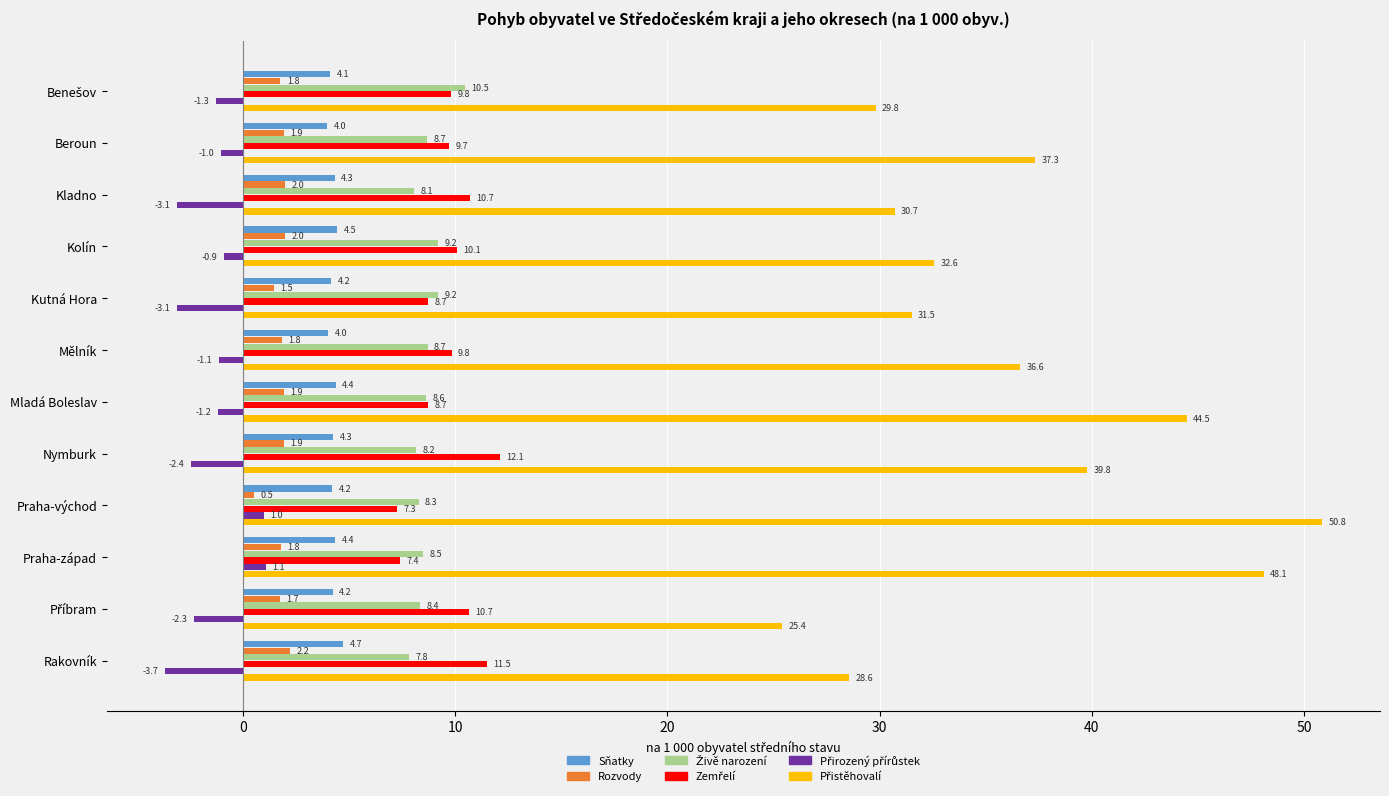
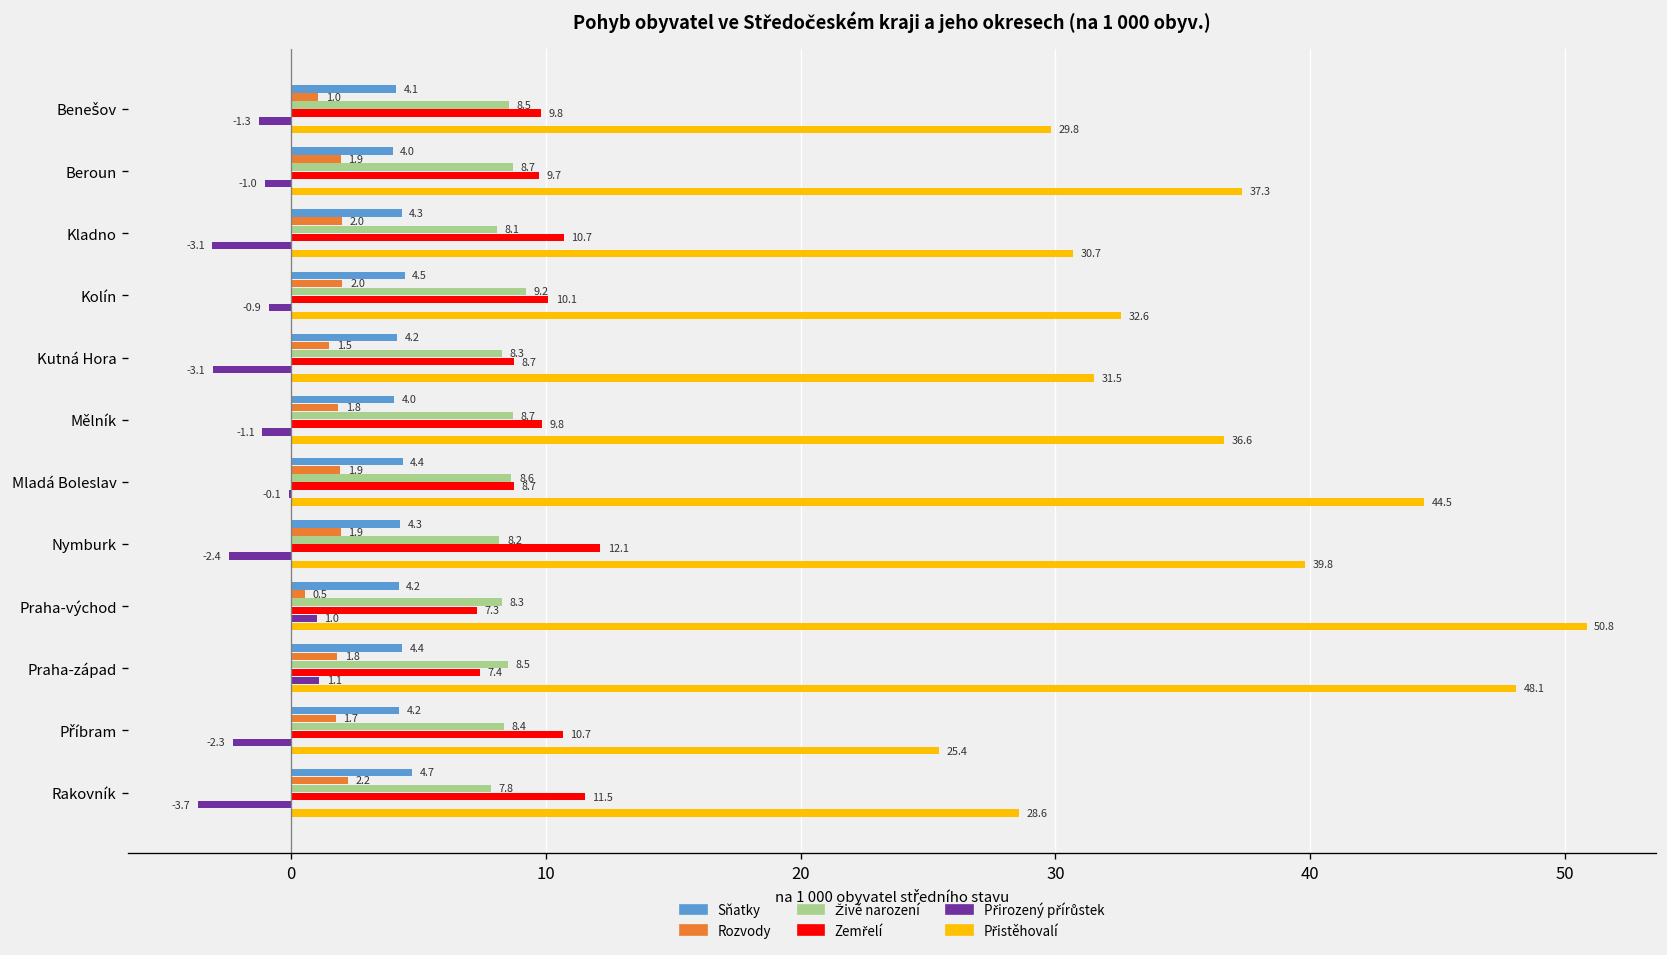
  {
    "Sňatky": {
      "Benešov": 4.1,
      "Beroun": 4.0,
      "Kladno": 4.3,
      "Kolín": 4.5,
      "Kutná Hora": 4.2,
      "Mělník": 4.0,
      "Mladá Boleslav": 4.4,
      "Nymburk": 4.3,
      "Praha-východ": 4.2,
      "Praha-západ": 4.4,
      "Příbram": 4.2,
      "Rakovník": 4.7
    },
    "Rozvody": {
-     "Benešov": 1.8,
+     "Benešov": 1.0,
      "Beroun": 1.9,
      "Kladno": 2.0,
      "Kolín": 2.0,
      "Kutná Hora": 1.5,
      "Mělník": 1.8,
      "Mladá Boleslav": 1.9,
      "Nymburk": 1.9,
      "Praha-východ": 0.5,
      "Praha-západ": 1.8,
      "Příbram": 1.7,
      "Rakovník": 2.2
    },
    "Živě narození": {
-     "Benešov": 10.5,
+     "Benešov": 8.5,
      "Beroun": 8.7,
      "Kladno": 8.1,
      "Kolín": 9.2,
-     "Kutná Hora": 9.2,
+     "Kutná Hora": 8.3,
      "Mělník": 8.7,
      "Nymburk": 8.2,
      "Praha-východ": 8.3,
      "Praha-západ": 8.5,
      "Příbram": 8.4,
      "Rakovník": 7.8
    },
    "Zemřelí": {
      "Benešov": 9.8,
      "Beroun": 9.7,
      "Kladno": 10.7,
      "Kolín": 10.1,
      "Kutná Hora": 8.7,
      "Mělník": 9.8,
      "Nymburk": 12.1,
      "Praha-východ": 7.3,
      "Praha-západ": 7.4,
      "Příbram": 10.7,
      "Rakovník": 11.5
    },
    "Přirozený přírůstek": {
      "Benešov": -1.3,
      "Beroun": -1.0,
      "Kladno": -3.1,
      "Kolín": -0.9,
      "Kutná Hora": -3.1,
      "Mělník": -1.1,
-     "Mladá Boleslav": -1.2,
+     "Mladá Boleslav": -0.1,
      "Nymburk": -2.4,
      "Praha-východ": 1.0,
      "Praha-západ": 1.1,
      "Příbram": -2.3,
      "Rakovník": -3.7
    },
    "Přistěhovalí": {
      "Benešov": 29.8,
      "Beroun": 37.3,
      "Kladno": 30.7,
      "Kolín": 32.6,
      "Kutná Hora": 31.5,
      "Mělník": 36.6,
      "Mladá Boleslav": 44.5,
      "Nymburk": 39.8,
      "Praha-východ": 50.8,
      "Praha-západ": 48.1,
      "Příbram": 25.4,
      "Rakovník": 28.6
    }
  }
